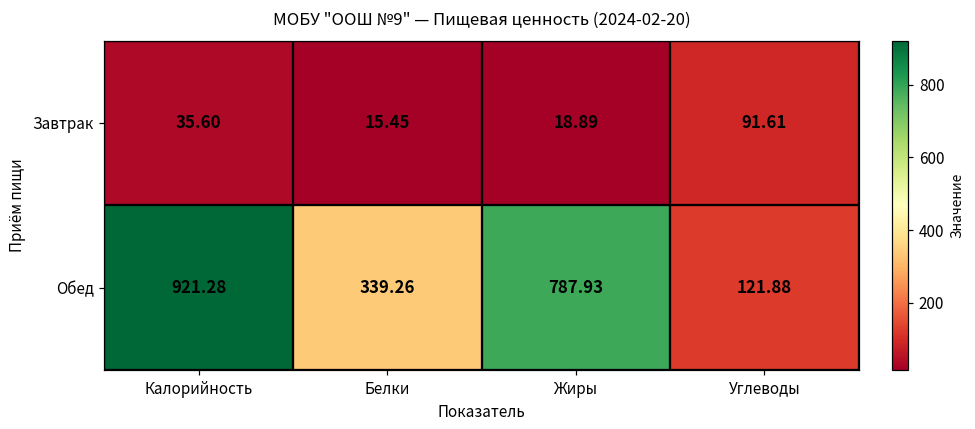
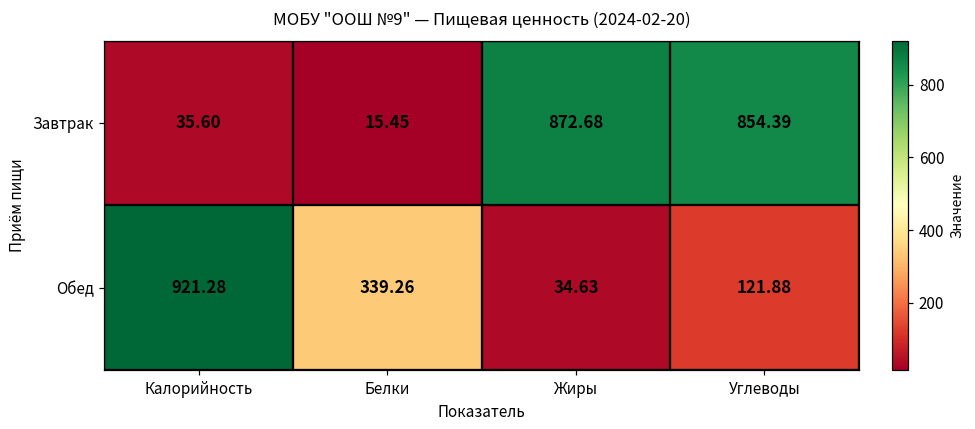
  {
    "Завтрак": {
      "Калорийность": 35.60,
      "Белки": 15.45,
-     "Жиры": 18.89,
-     "Углеводы": 91.61
+     "Жиры": 872.68,
+     "Углеводы": 854.39
    },
    "Обед": {
      "Калорийность": 921.28,
      "Белки": 339.26,
-     "Жиры": 787.93,
+     "Жиры": 34.63,
      "Углеводы": 121.88
    }
  }
